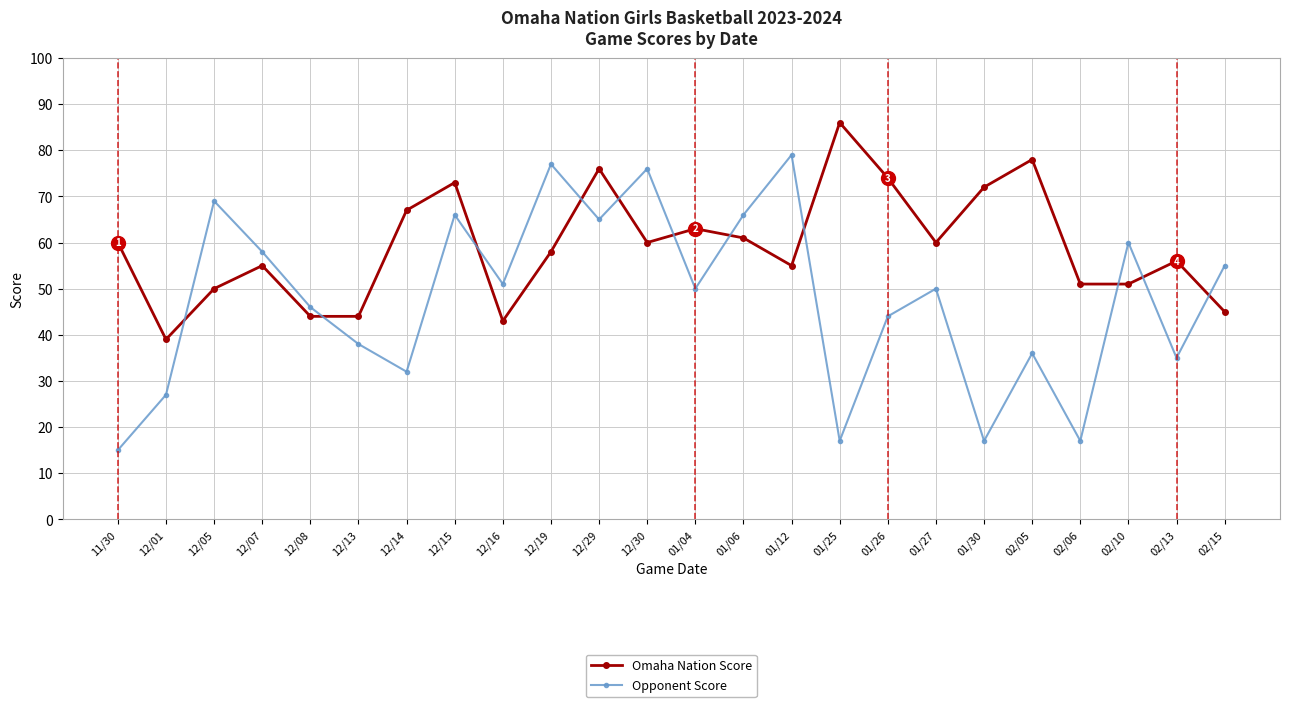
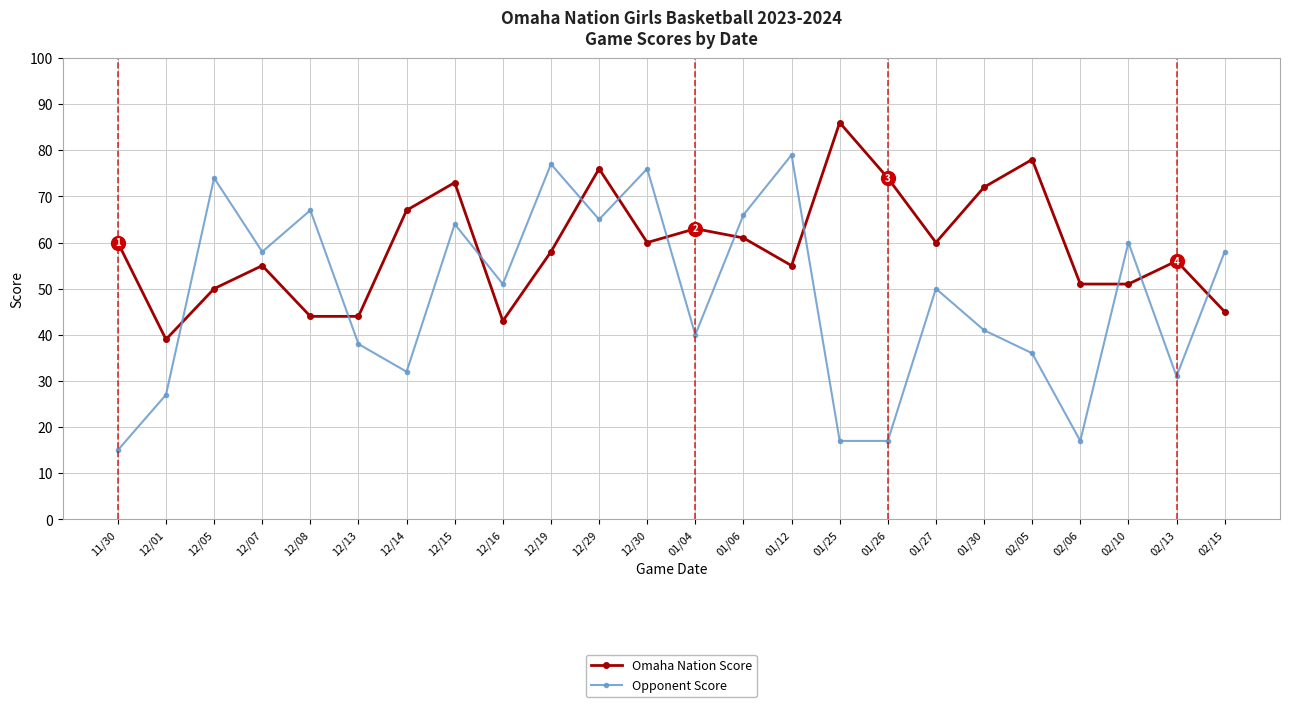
  {
    "Opponent Score": {
      "11/30": 15,
      "12/01": 27,
-     "12/05": 69,
+     "12/05": 74,
      "12/07": 58,
-     "12/08": 46,
+     "12/08": 67,
      "12/13": 38,
      "12/14": 32,
-     "12/15": 66,
+     "12/15": 64,
      "12/16": 51,
      "12/19": 77,
      "12/29": 65,
      "12/30": 76,
-     "01/04": 50,
+     "01/04": 40,
      "01/06": 66,
      "01/12": 79,
      "01/25": 17,
-     "01/26": 44,
+     "01/26": 17,
      "01/27": 50,
-     "01/30": 17,
+     "01/30": 41,
      "02/05": 36,
      "02/06": 17,
      "02/10": 60,
-     "02/13": 35,
-     "02/15": 55
+     "02/13": 31,
+     "02/15": 58
    }
  }
